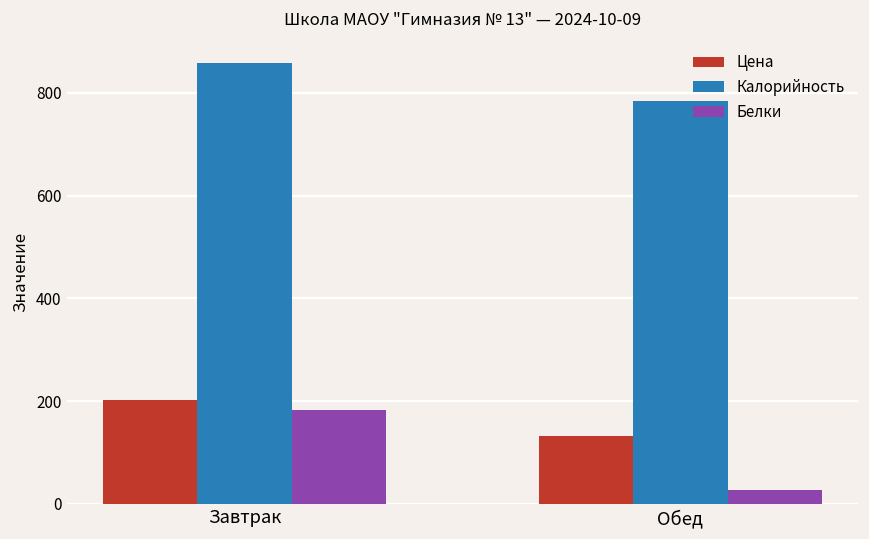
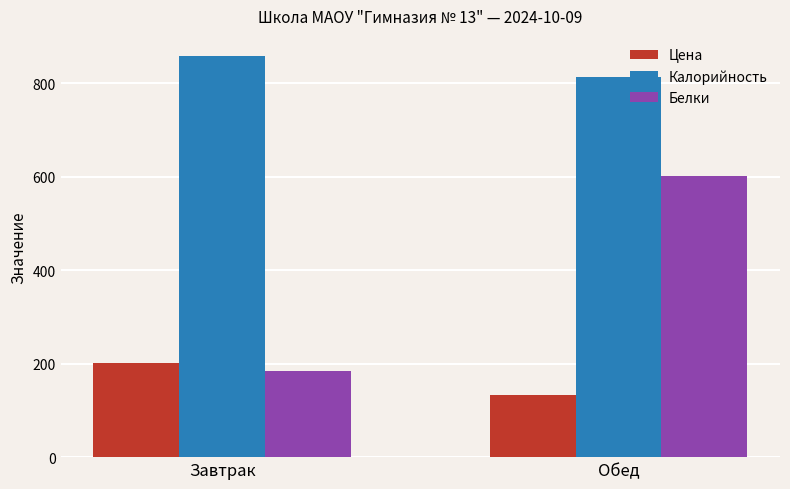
  {
    "Цена": {
      "Завтрак": 200,
      "Обед": 130
    },
    "Калорийность": {
      "Завтрак": 860,
-     "Обед": 780
+     "Обед": 810
    },
    "Белки": {
      "Завтрак": 180,
-     "Обед": 30
+     "Обед": 600
    }
  }
